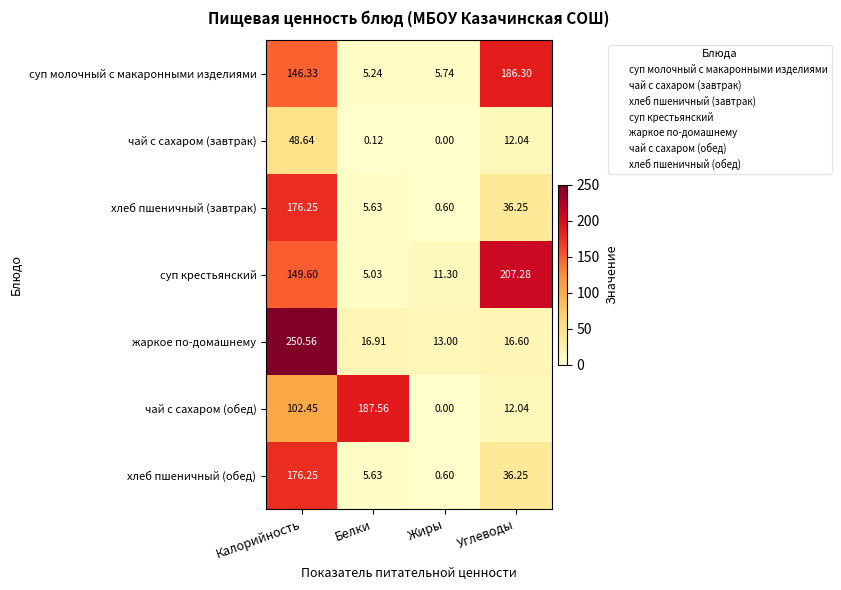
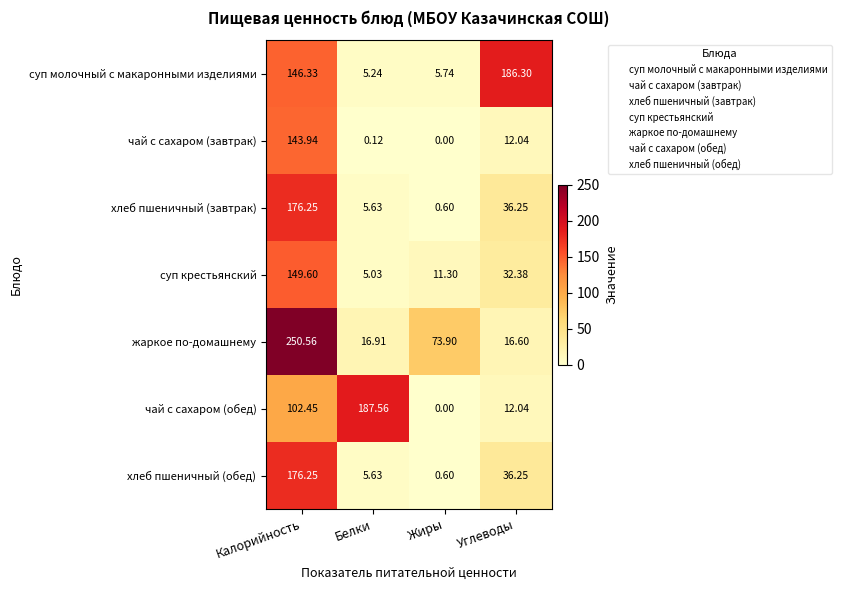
  {
    "суп молочный с макаронными изделиями": {
      "Калорийность": 146.33,
      "Белки": 5.24,
      "Жиры": 5.74,
      "Углеводы": 186.30
    },
    "чай с сахаром (завтрак)": {
-     "Калорийность": 48.64,
+     "Калорийность": 143.94,
      "Белки": 0.12,
      "Жиры": 0.00,
      "Углеводы": 12.04
    },
    "хлеб пшеничный (завтрак)": {
      "Калорийность": 176.25,
      "Белки": 5.63,
      "Жиры": 0.60,
      "Углеводы": 36.25
    },
    "суп крестьянский": {
      "Калорийность": 149.60,
      "Белки": 5.03,
      "Жиры": 11.30,
-     "Углеводы": 207.28
+     "Углеводы": 32.38
    },
    "жаркое по-домашнему": {
      "Калорийность": 250.56,
      "Белки": 16.91,
-     "Жиры": 13.00,
+     "Жиры": 73.90,
      "Углеводы": 16.60
    },
    "чай с сахаром (обед)": {
      "Калорийность": 102.45,
      "Белки": 187.56,
      "Жиры": 0.00,
      "Углеводы": 12.04
    },
    "хлеб пшеничный (обед)": {
      "Калорийность": 176.25,
      "Белки": 5.63,
      "Жиры": 0.60,
      "Углеводы": 36.25
    }
  }
